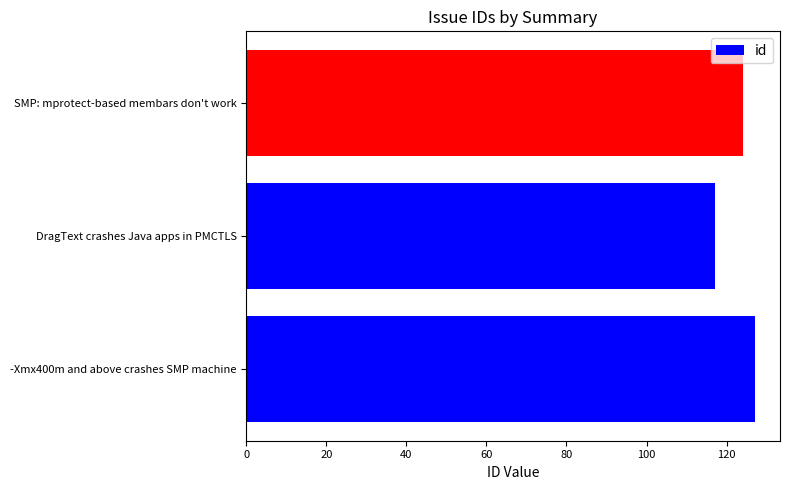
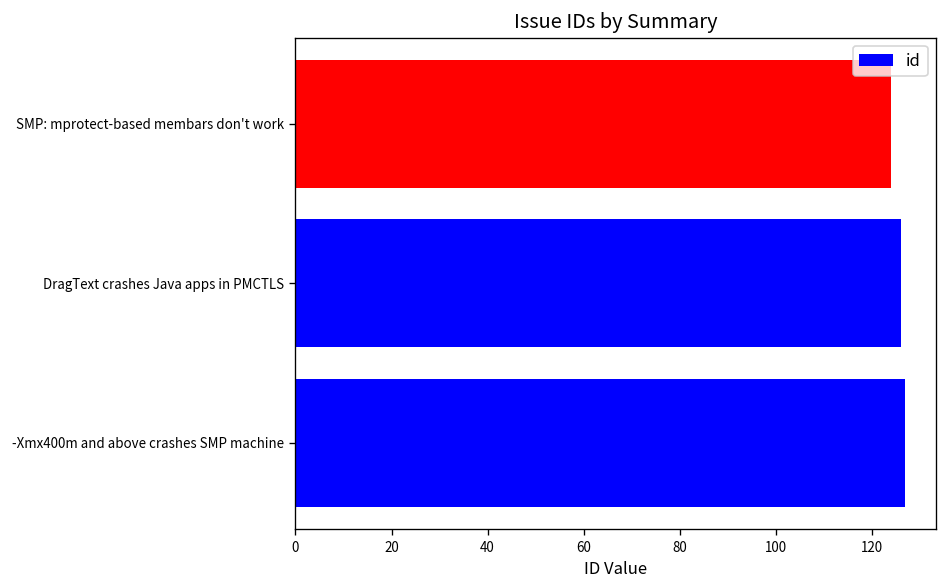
  {
    "SMP: mprotect-based membars don't work": 124,
-   "DragText crashes Java apps in PMCTLS": 117,
+   "DragText crashes Java apps in PMCTLS": 126,
    "-Xmx400m and above crashes SMP machine": 127
  }
